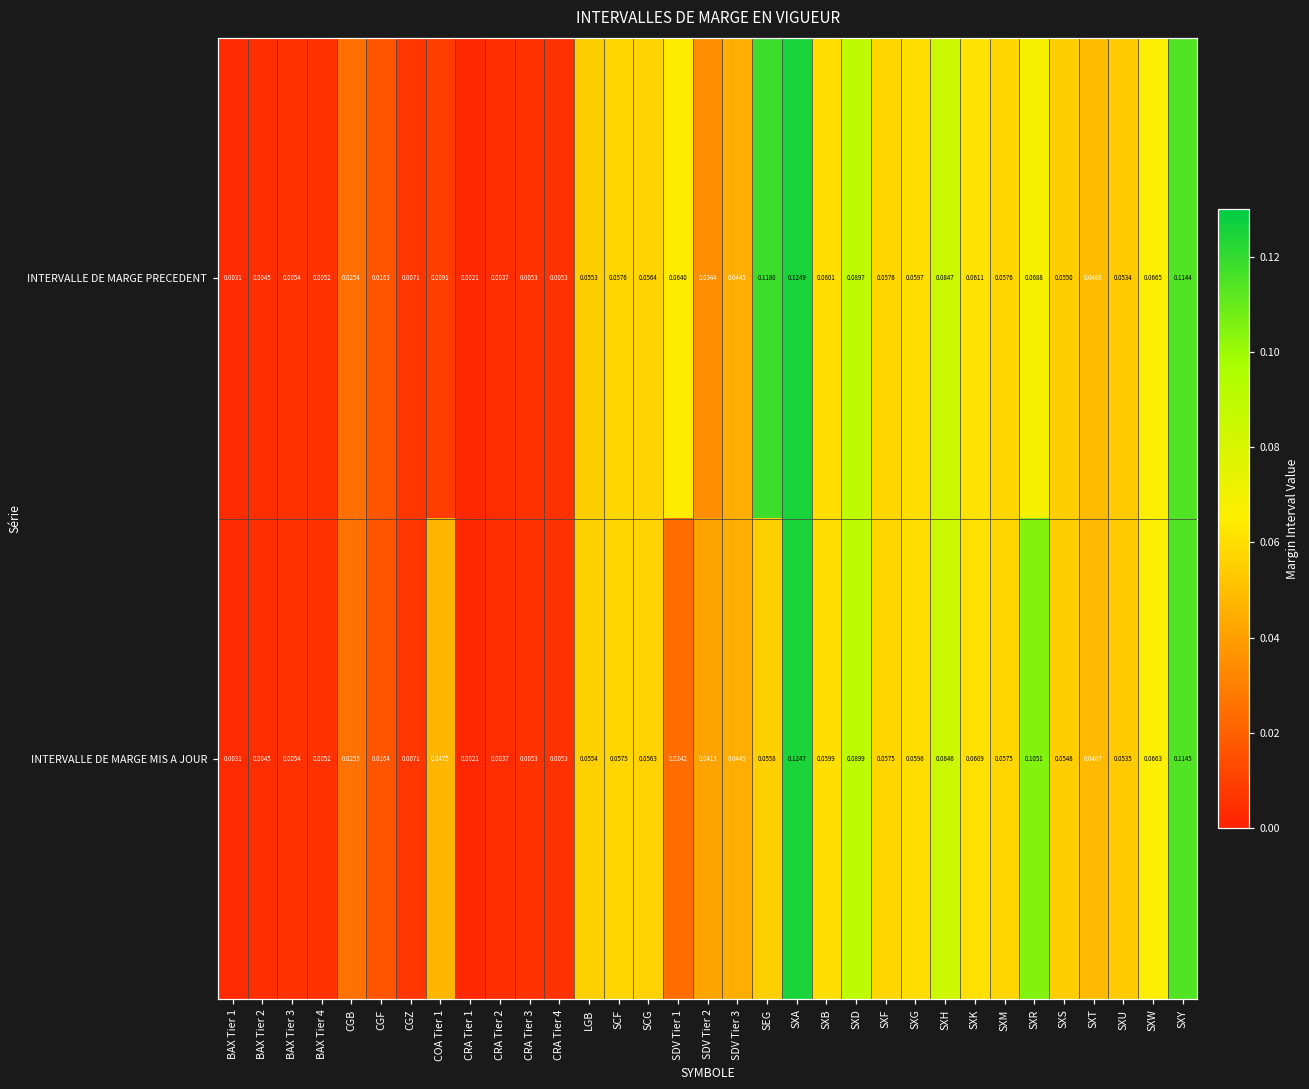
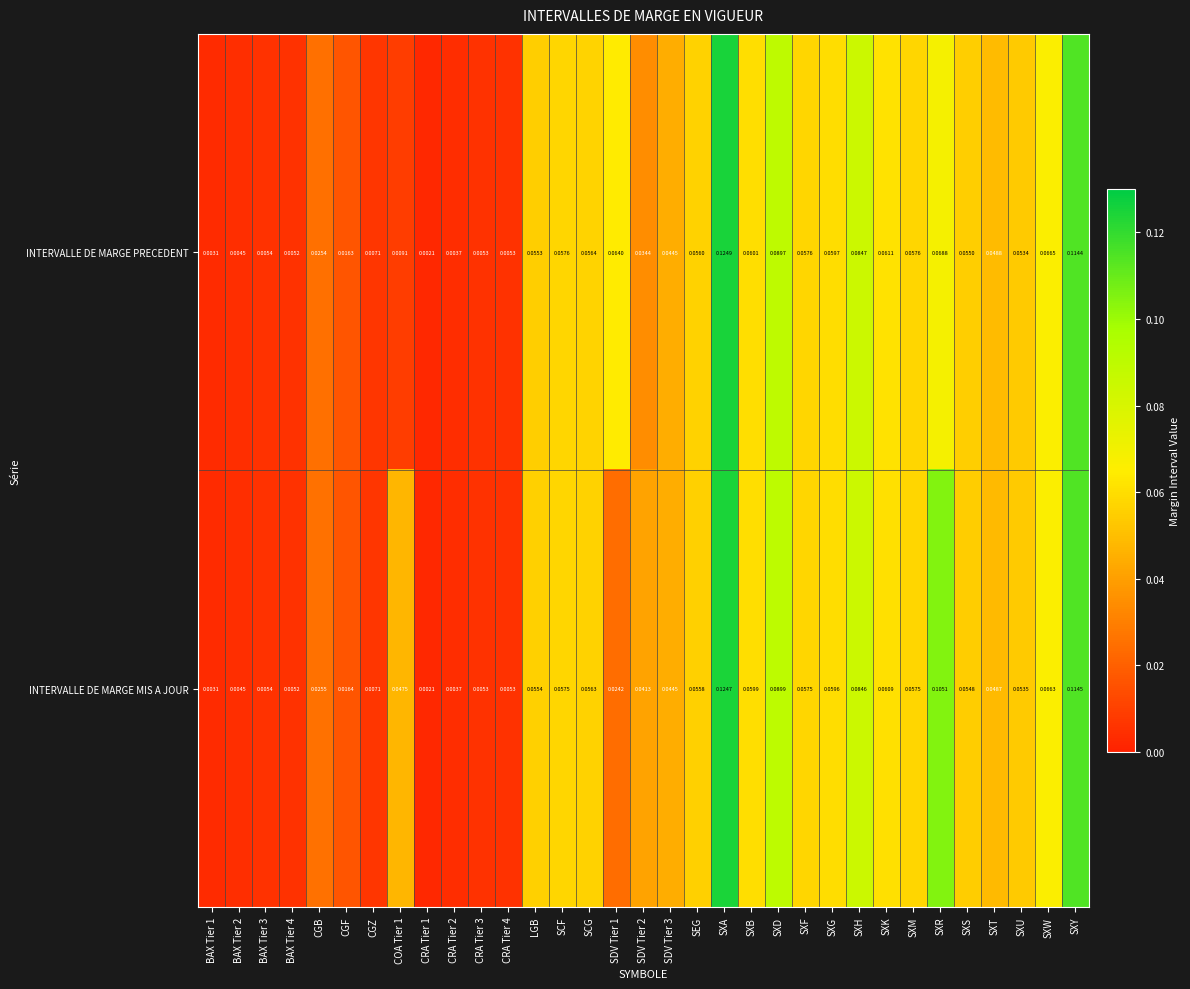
  {
    "INTERVALLE DE MARGE PRECEDENT": {
      "BAX Tier 1": 0.0031,
      "BAX Tier 2": 0.0045,
      "BAX Tier 3": 0.0054,
      "BAX Tier 4": 0.0052,
      "CGB": 0.0254,
      "CGF": 0.0163,
      "CGZ": 0.0071,
      "COA Tier 1": 0.0091,
      "CRA Tier 1": 0.0021,
      "CRA Tier 2": 0.0037,
      "CRA Tier 3": 0.0053,
      "CRA Tier 4": 0.0053,
      "LGB": 0.0553,
      "SCF": 0.0576,
      "SCG": 0.0564,
      "SDV Tier 1": 0.0640,
      "SDV Tier 2": 0.0344,
      "SDV Tier 3": 0.0445,
-     "SEG": 0.1180,
+     "SEG": 0.0560,
      "SXA": 0.1249,
      "SXB": 0.0601,
      "SXD": 0.0897,
      "SXF": 0.0576,
      "SXG": 0.0597,
      "SXH": 0.0847,
      "SXK": 0.0611,
      "SXM": 0.0576,
      "SXR": 0.0688,
      "SXS": 0.0550,
      "SXT": 0.0488,
      "SXU": 0.0534,
      "SXW": 0.0665,
      "SXY": 0.1144
    },
    "INTERVALLE DE MARGE MIS A JOUR": {
      "BAX Tier 1": 0.0031,
      "BAX Tier 2": 0.0045,
      "BAX Tier 3": 0.0054,
      "BAX Tier 4": 0.0052,
      "CGB": 0.0255,
      "CGF": 0.0164,
      "CGZ": 0.0071,
      "COA Tier 1": 0.0475,
      "CRA Tier 1": 0.0021,
      "CRA Tier 2": 0.0037,
      "CRA Tier 3": 0.0053,
      "CRA Tier 4": 0.0053,
      "LGB": 0.0554,
      "SCF": 0.0575,
      "SCG": 0.0563,
      "SDV Tier 1": 0.0242,
      "SDV Tier 2": 0.0413,
      "SDV Tier 3": 0.0445,
      "SEG": 0.0558,
      "SXA": 0.1247,
      "SXB": 0.0599,
      "SXD": 0.0899,
      "SXF": 0.0575,
      "SXG": 0.0596,
      "SXH": 0.0846,
      "SXK": 0.0609,
      "SXM": 0.0575,
      "SXR": 0.1051,
      "SXS": 0.0548,
      "SXT": 0.0487,
      "SXU": 0.0535,
      "SXW": 0.0663,
      "SXY": 0.1145
    }
  }
